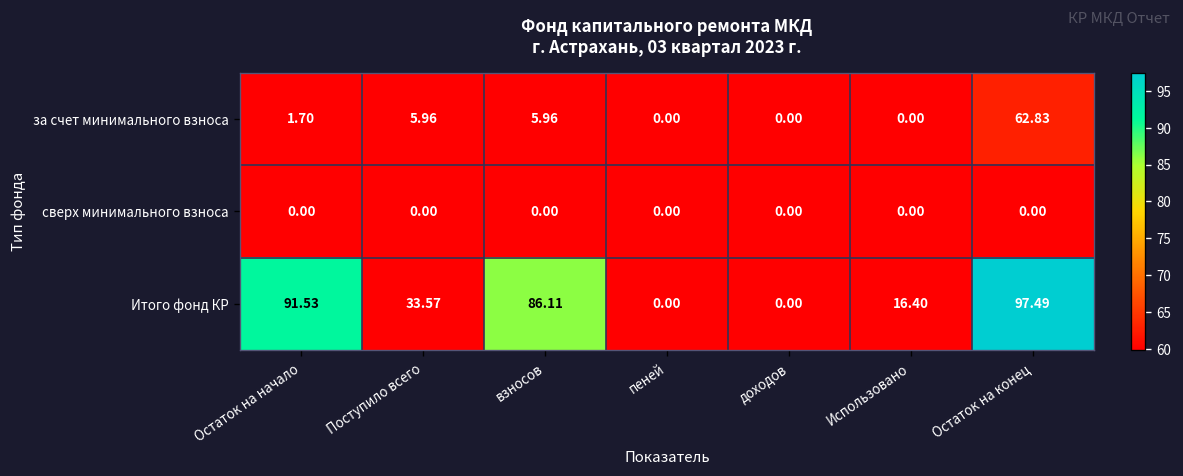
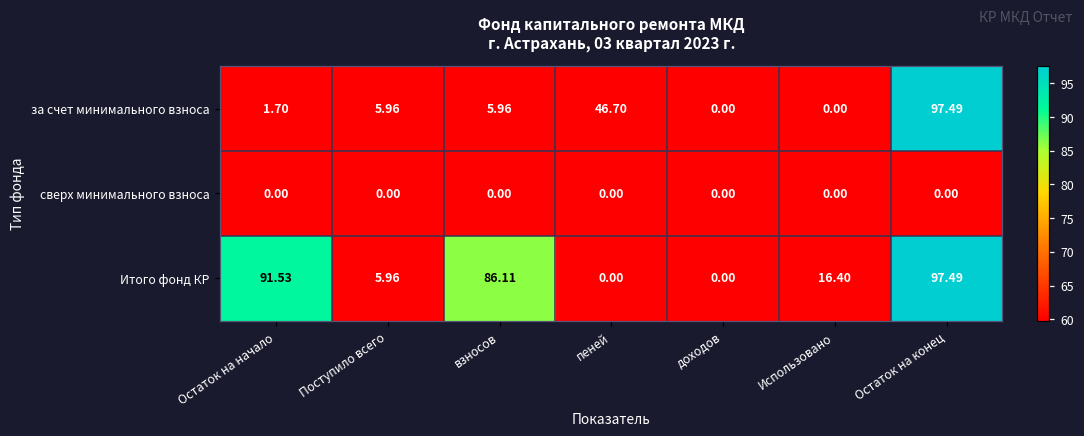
  {
    "за счет минимального взноса": {
      "Остаток на начало": 1.70,
      "Поступило всего": 5.96,
      "взносов": 5.96,
-     "пеней": 0.00,
+     "пеней": 46.70,
      "доходов": 0.00,
      "Использовано": 0.00,
-     "Остаток на конец": 62.83
+     "Остаток на конец": 97.49
    },
    "сверх минимального взноса": {
      "Остаток на начало": 0.00,
      "Поступило всего": 0.00,
      "взносов": 0.00,
      "пеней": 0.00,
      "доходов": 0.00,
      "Использовано": 0.00,
      "Остаток на конец": 0.00
    },
    "Итого фонд КР": {
      "Остаток на начало": 91.53,
-     "Поступило всего": 33.57,
+     "Поступило всего": 5.96,
      "взносов": 86.11,
      "пеней": 0.00,
      "доходов": 0.00,
      "Использовано": 16.40,
      "Остаток на конец": 97.49
    }
  }
